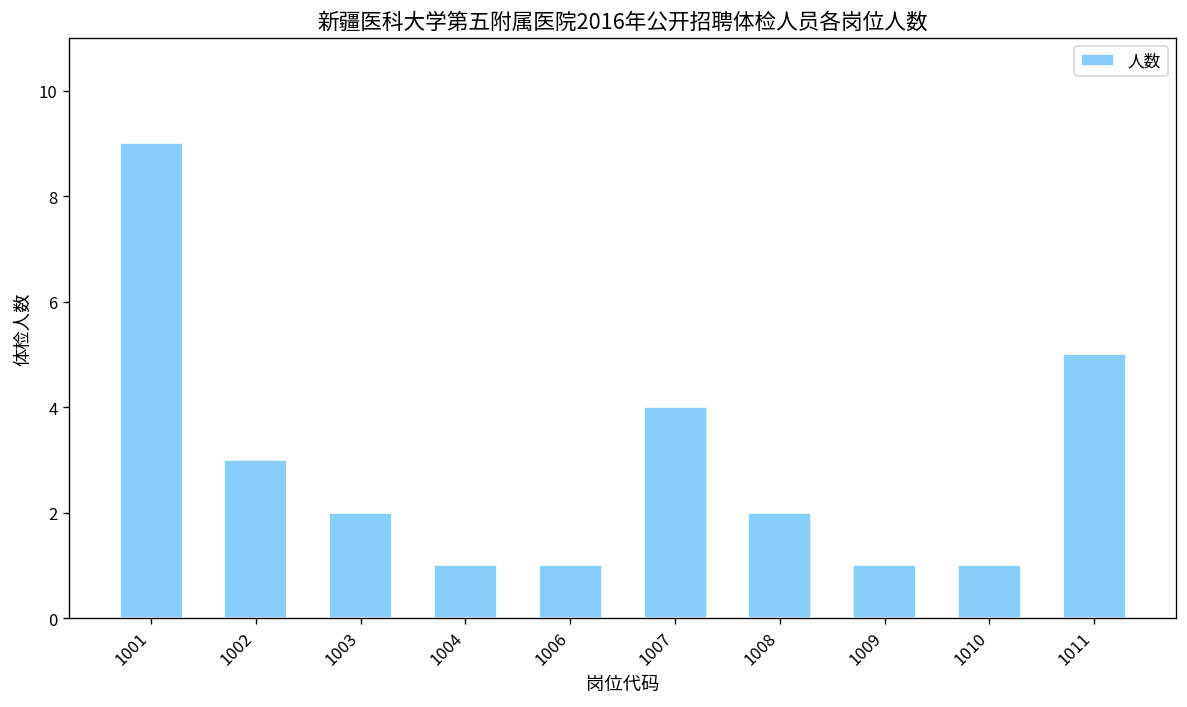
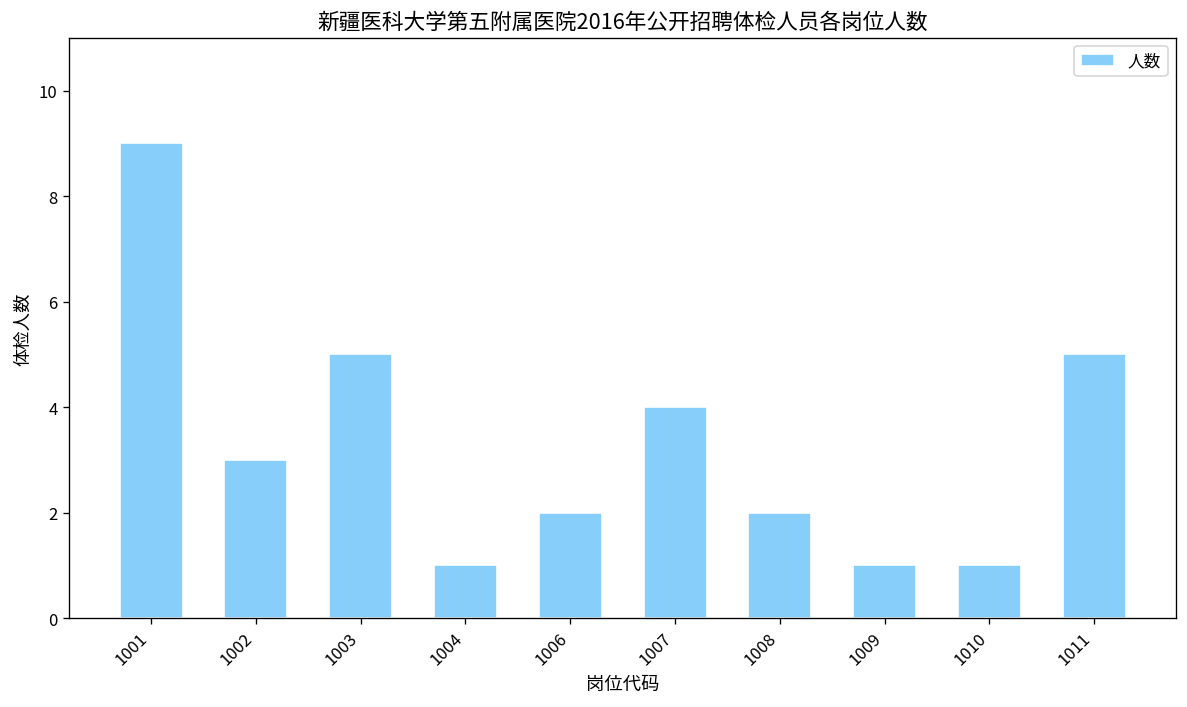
  {
    "1001": 9,
    "1002": 3,
-   "1003": 2,
+   "1003": 5,
    "1004": 1,
-   "1006": 1,
+   "1006": 2,
    "1007": 4,
    "1008": 2,
    "1009": 1,
    "1010": 1,
    "1011": 5
  }
